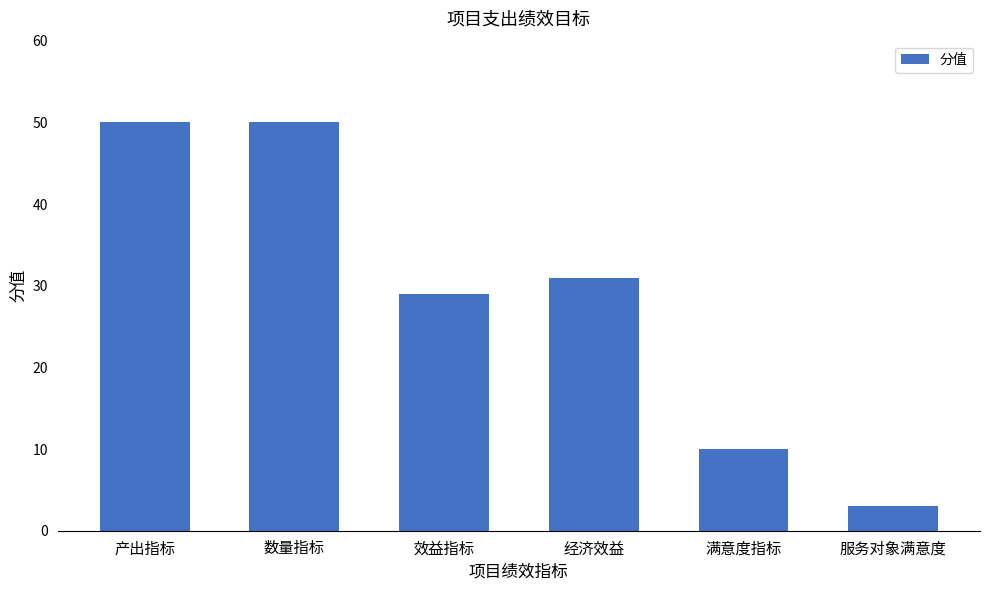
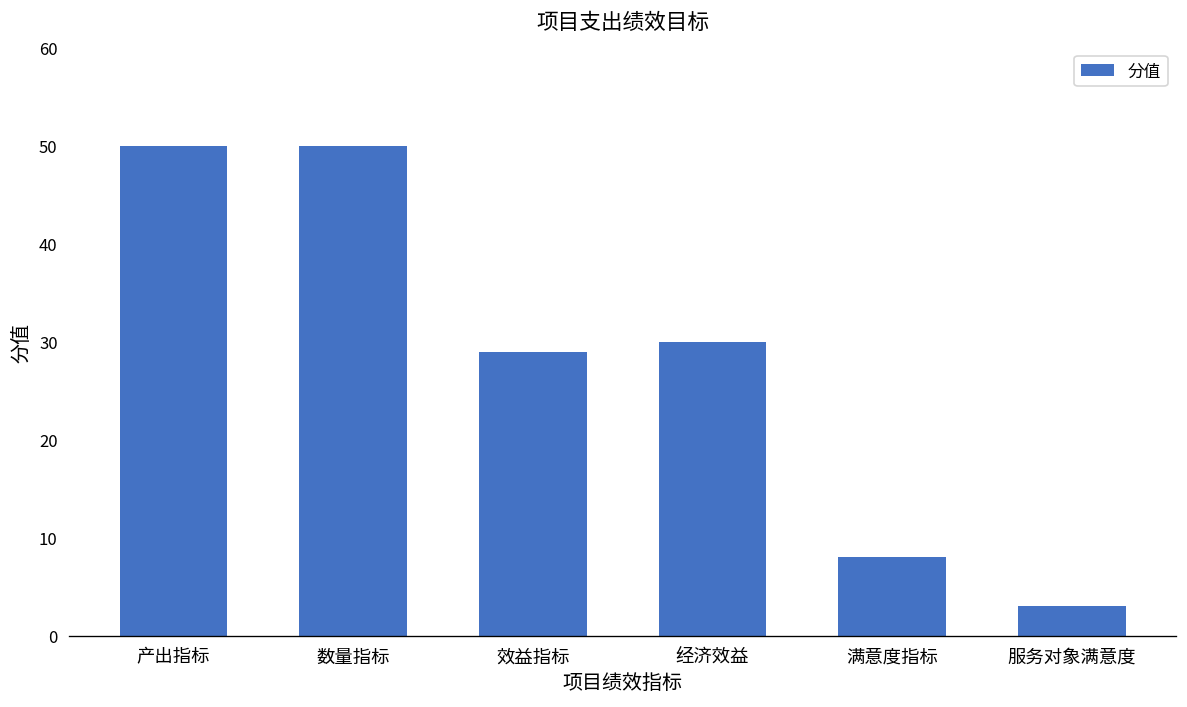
  {
    "产出指标": 50,
    "数量指标": 50,
    "效益指标": 29,
-   "经济效益": 31,
-   "满意度指标": 10,
+   "经济效益": 30,
+   "满意度指标": 8,
    "服务对象满意度": 3
  }
